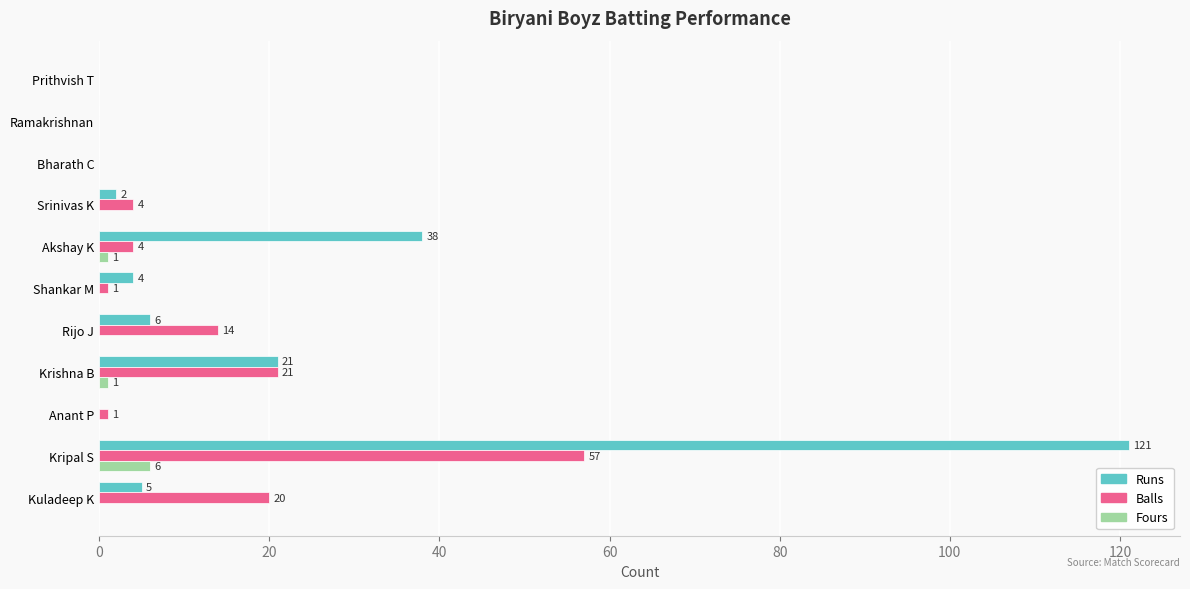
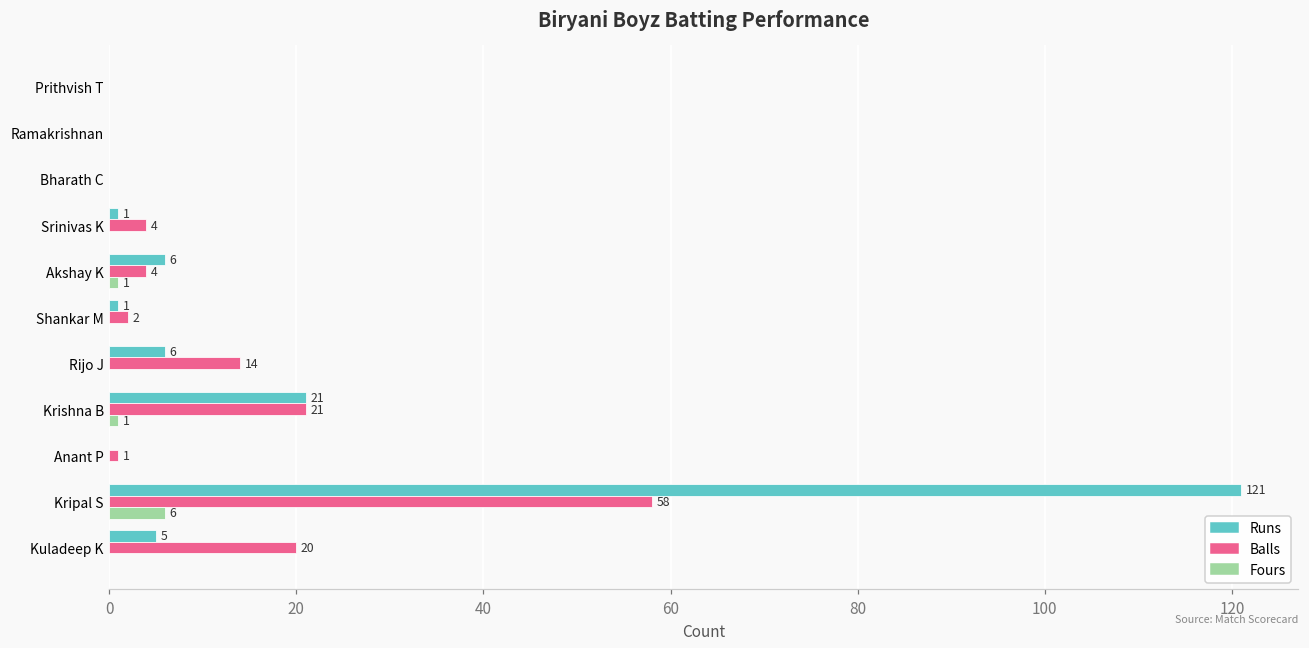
  {
    "Runs": {
-     "Srinivas K": 2,
-     "Akshay K": 38,
-     "Shankar M": 4,
+     "Srinivas K": 1,
+     "Akshay K": 6,
+     "Shankar M": 1,
      "Rijo J": 6,
      "Krishna B": 21,
      "Kripal S": 121,
      "Kuladeep K": 5
    },
    "Balls": {
      "Srinivas K": 4,
      "Akshay K": 4,
-     "Shankar M": 1,
+     "Shankar M": 2,
      "Rijo J": 14,
      "Krishna B": 21,
      "Anant P": 1,
-     "Kripal S": 57,
+     "Kripal S": 58,
      "Kuladeep K": 20
    },
    "Fours": {
      "Akshay K": 1,
      "Krishna B": 1,
      "Kripal S": 6
    }
  }
